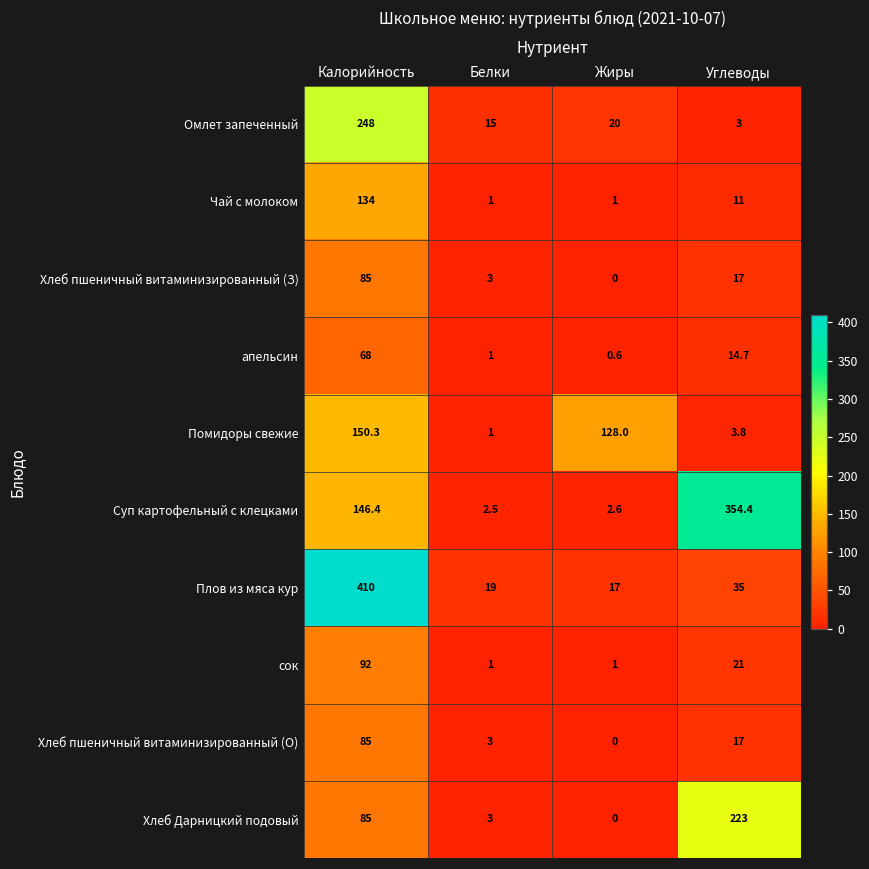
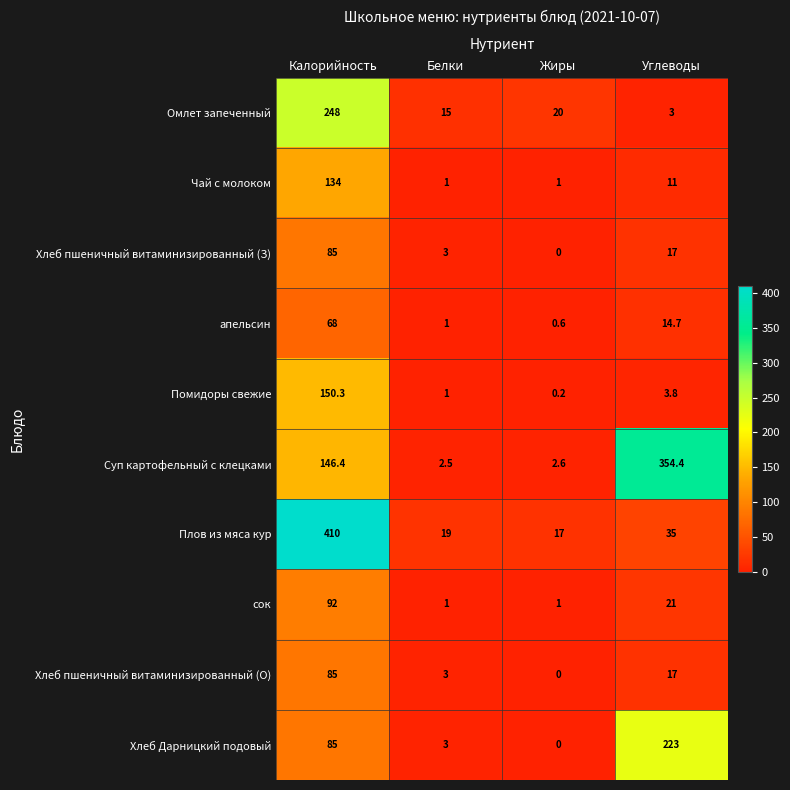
  {
    "Омлет запеченный": {
      "Калорийность": 248,
      "Белки": 15,
      "Жиры": 20,
      "Углеводы": 3
    },
    "Чай с молоком": {
      "Калорийность": 134,
      "Белки": 1,
      "Жиры": 1,
      "Углеводы": 11
    },
    "Хлеб пшеничный витаминизированный (З)": {
      "Калорийность": 85,
      "Белки": 3,
      "Жиры": 0,
      "Углеводы": 17
    },
    "апельсин": {
      "Калорийность": 68,
      "Белки": 1,
      "Жиры": 0.6,
      "Углеводы": 14.7
    },
    "Помидоры свежие": {
      "Калорийность": 150.3,
      "Белки": 1,
-     "Жиры": 128.0,
+     "Жиры": 0.2,
      "Углеводы": 3.8
    },
    "Суп картофельный с клецками": {
      "Калорийность": 146.4,
      "Белки": 2.5,
      "Жиры": 2.6,
      "Углеводы": 354.4
    },
    "Плов из мяса кур": {
      "Калорийность": 410,
      "Белки": 19,
      "Жиры": 17,
      "Углеводы": 35
    },
    "сок": {
      "Калорийность": 92,
      "Белки": 1,
      "Жиры": 1,
      "Углеводы": 21
    },
    "Хлеб пшеничный витаминизированный (О)": {
      "Калорийность": 85,
      "Белки": 3,
      "Жиры": 0,
      "Углеводы": 17
    },
    "Хлеб Дарницкий подовый": {
      "Калорийность": 85,
      "Белки": 3,
      "Жиры": 0,
      "Углеводы": 223
    }
  }
